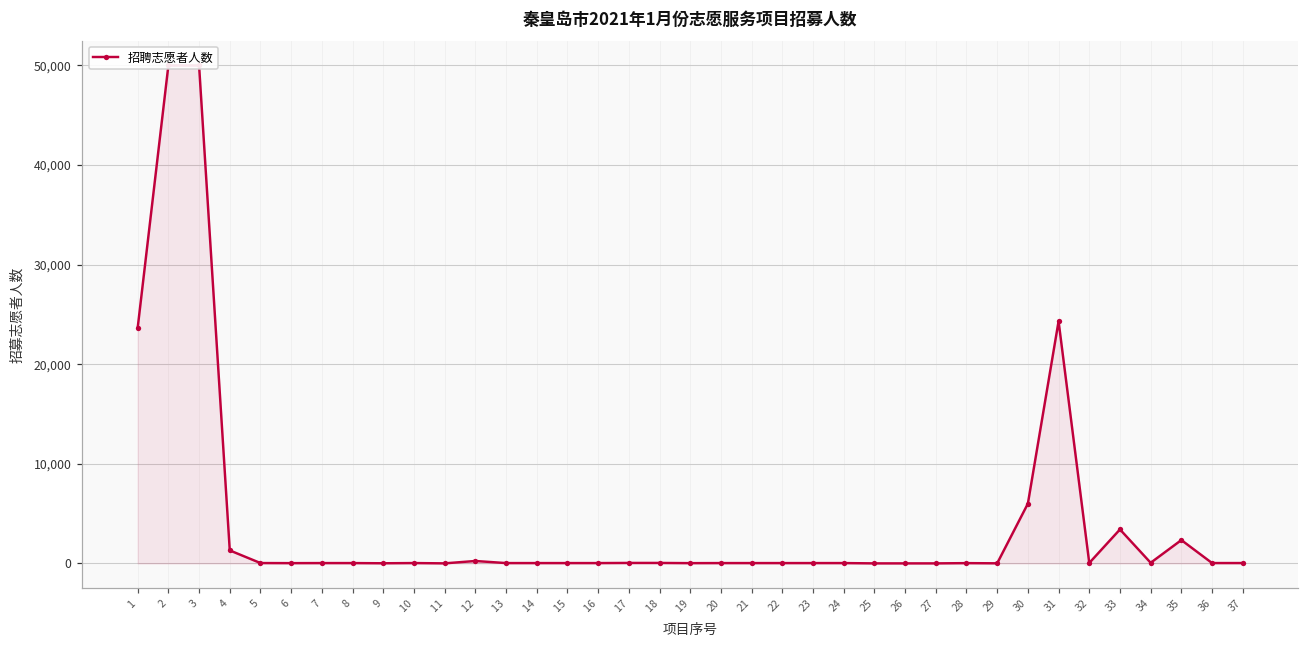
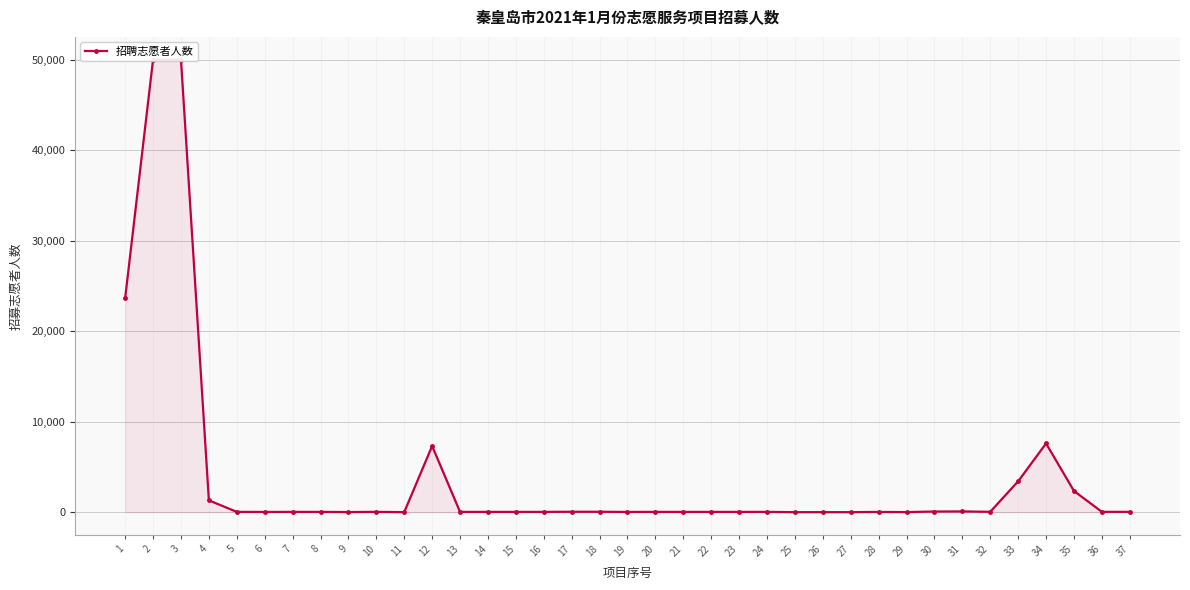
  {
    "1": "24,000",
    "4": "1,000",
    "5": "0",
    "6": "0",
    "7": "0",
    "8": "0",
    "9": "0",
    "10": "0",
    "11": "0",
-   "12": "0",
+   "12": "7,000",
    "13": "0",
    "14": "0",
    "15": "0",
    "16": "0",
    "17": "0",
    "18": "0",
    "19": "0",
    "20": "0",
    "21": "0",
    "22": "0",
    "23": "0",
    "24": "0",
    "25": "0",
    "26": "0",
    "27": "0",
    "28": "0",
    "29": "0",
-   "30": "6,000",
-   "31": "24,000",
+   "30": "0",
+   "31": "0",
    "32": "0",
    "33": "3,000",
-   "34": "0",
+   "34": "8,000",
    "35": "2,000",
    "36": "0",
    "37": "0"
  }
